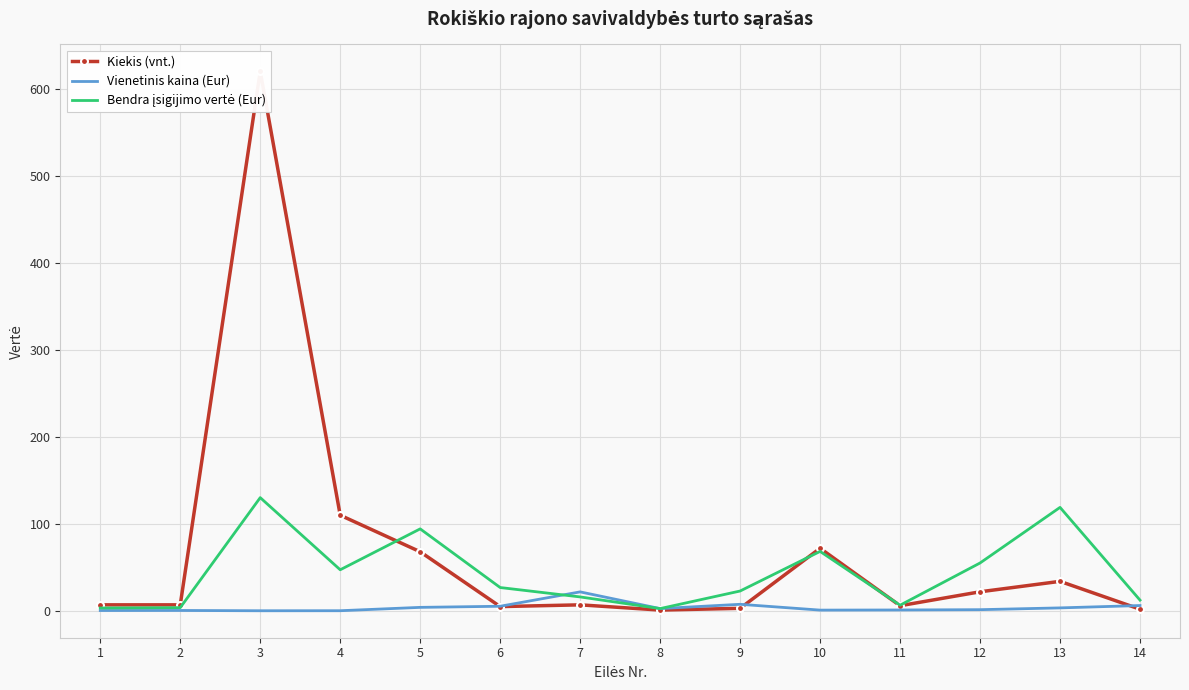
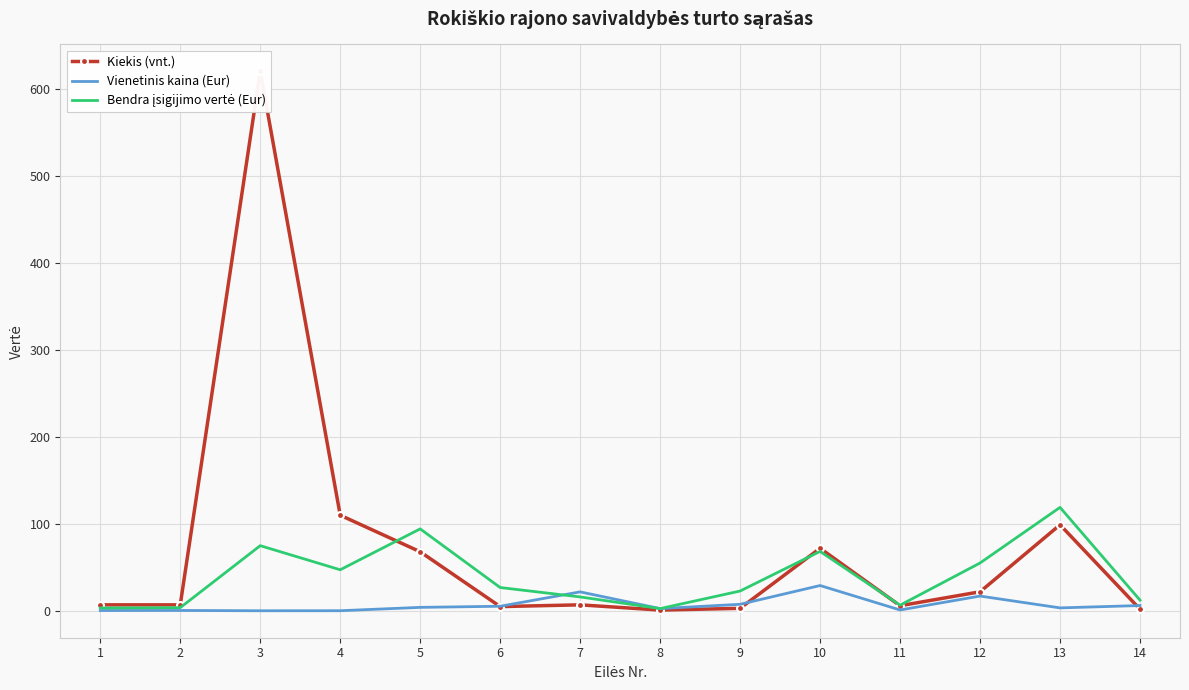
  {
    "Kiekis (vnt.)": {
      "1": 10,
      "2": 10,
      "4": 110,
      "5": 70,
      "7": 10,
      "9": 0,
      "10": 70,
      "12": 20,
-     "13": 30,
+     "13": 100,
      "14": 0
    },
    "Vienetinis kaina (Eur)": {
      "2": 0,
      "3": 0,
      "4": 0,
      "5": 0,
      "7": 20,
      "9": 10,
-     "10": 0,
+     "10": 30,
      "11": 0,
-     "12": 0,
+     "12": 20,
      "13": 0,
      "14": 10
    },
    "Bendra įsigijimo vertė (Eur)": {
      "2": 0,
-     "3": 130,
+     "3": 80,
      "4": 50,
      "5": 90,
      "6": 30,
      "7": 20,
      "9": 20,
      "10": 70,
      "12": 60,
      "13": 120,
      "14": 10
    }
  }
